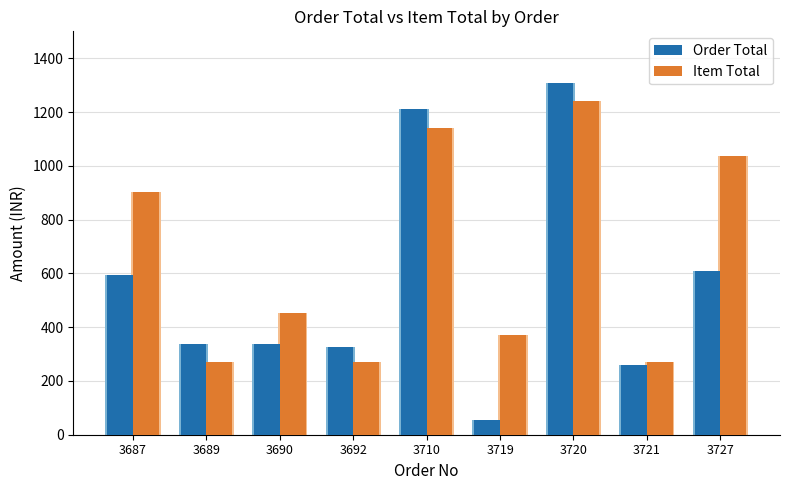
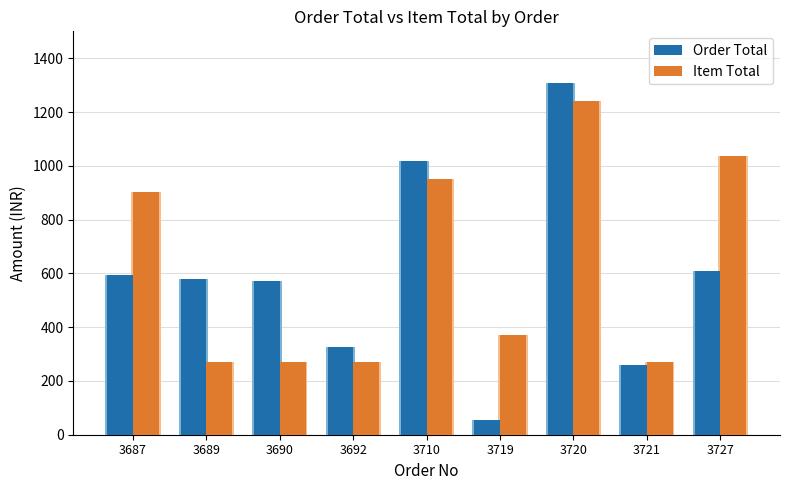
  {
    "Order Total": {
      "3687": 590,
-     "3689": 340,
-     "3690": 340,
+     "3689": 580,
+     "3690": 570,
      "3692": 330,
-     "3710": 1210,
+     "3710": 1020,
      "3719": 50,
      "3720": 1310,
      "3721": 260,
      "3727": 610
    },
    "Item Total": {
      "3687": 900,
      "3689": 270,
-     "3690": 450,
+     "3690": 270,
      "3692": 270,
-     "3710": 1140,
+     "3710": 950,
      "3719": 370,
      "3720": 1240,
      "3721": 270,
      "3727": 1040
    }
  }
